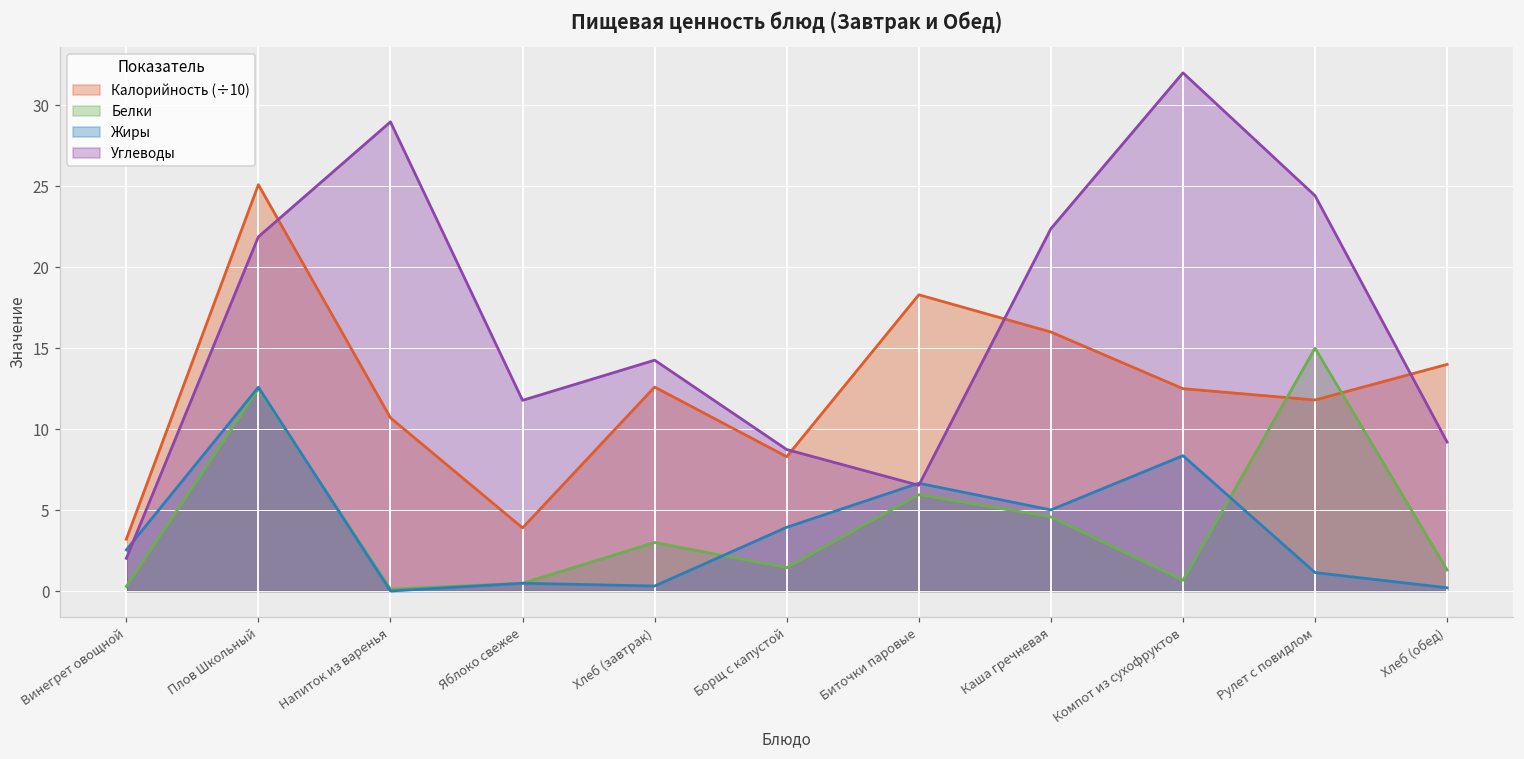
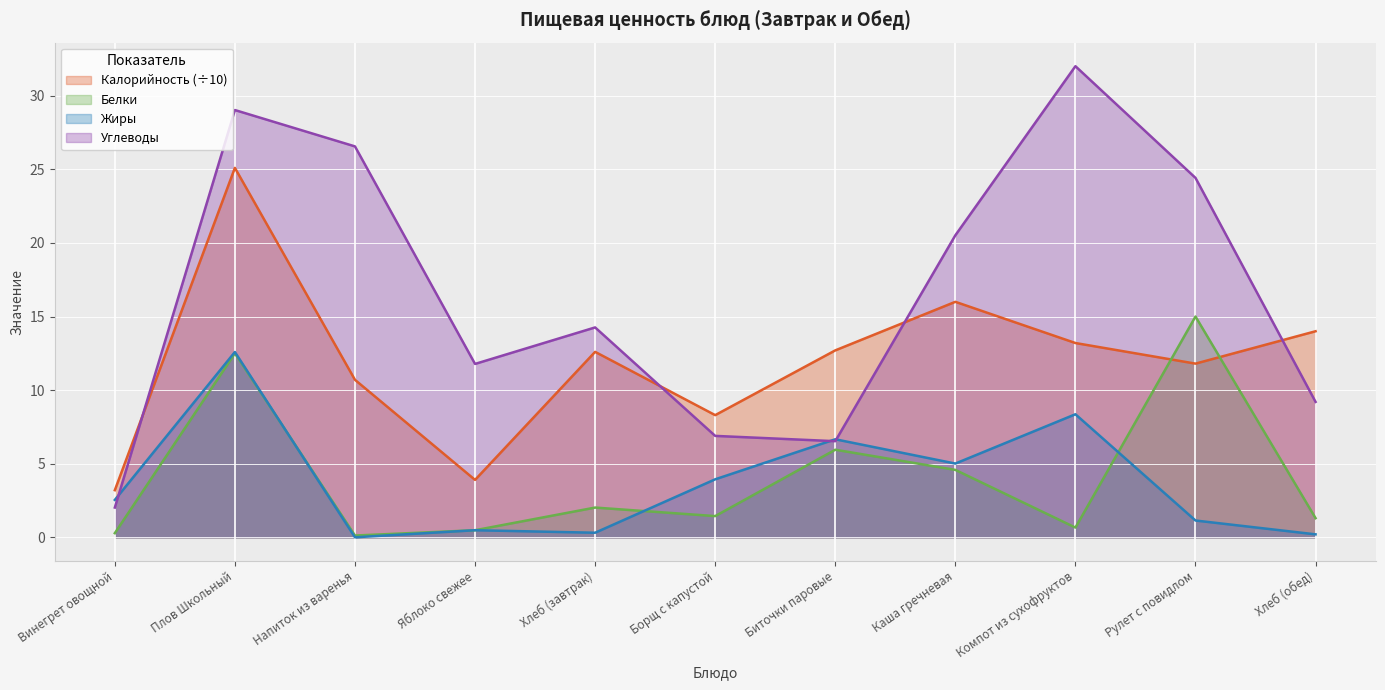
  {
    "Калорийность (÷10)": {
      "Винегрет овощной": 3.2,
      "Плов Школьный": 25.1,
      "Напиток из варенья": 10.7,
      "Яблоко свежее": 3.9,
      "Хлеб (завтрак)": 12.6,
      "Борщ с капустой": 8.3,
-     "Биточки паровые": 18.3,
+     "Биточки паровые": 12.7,
      "Каша гречневая": 16.0,
-     "Компот из сухофруктов": 12.5,
+     "Компот из сухофруктов": 13.2,
      "Рулет с повидлом": 11.8,
      "Хлеб (обед)": 14.0
    },
    "Белки": {
      "Винегрет овощной": 0.3,
-     "Хлеб (завтрак)": 3.0,
+     "Хлеб (завтрак)": 2.0,
      "Борщ с капустой": 1.4,
      "Биточки паровые": 6.0,
      "Каша гречневая": 4.6,
      "Компот из сухофруктов": 0.7,
      "Рулет с повидлом": 15.0,
      "Хлеб (обед)": 1.3
    },
    "Жиры": {
      "Винегрет овощной": 2.5,
      "Хлеб (завтрак)": 0.3,
      "Борщ с капустой": 3.9,
      "Каша гречневая": 5.0,
      "Компот из сухофруктов": 8.4,
      "Рулет с повидлом": 1.1,
      "Хлеб (обед)": 0.2
    },
    "Углеводы": {
      "Винегрет овощной": 2.0,
-     "Плов Школьный": 21.9,
-     "Напиток из варенья": 29.0,
+     "Плов Школьный": 29.0,
+     "Напиток из варенья": 26.6,
      "Яблоко свежее": 11.8,
      "Хлеб (завтрак)": 14.3,
-     "Борщ с капустой": 8.7,
-     "Каша гречневая": 22.4,
+     "Борщ с капустой": 6.9,
+     "Каша гречневая": 20.5,
      "Компот из сухофруктов": 32.0,
      "Рулет с повидлом": 24.4,
      "Хлеб (обед)": 9.2
    }
  }
